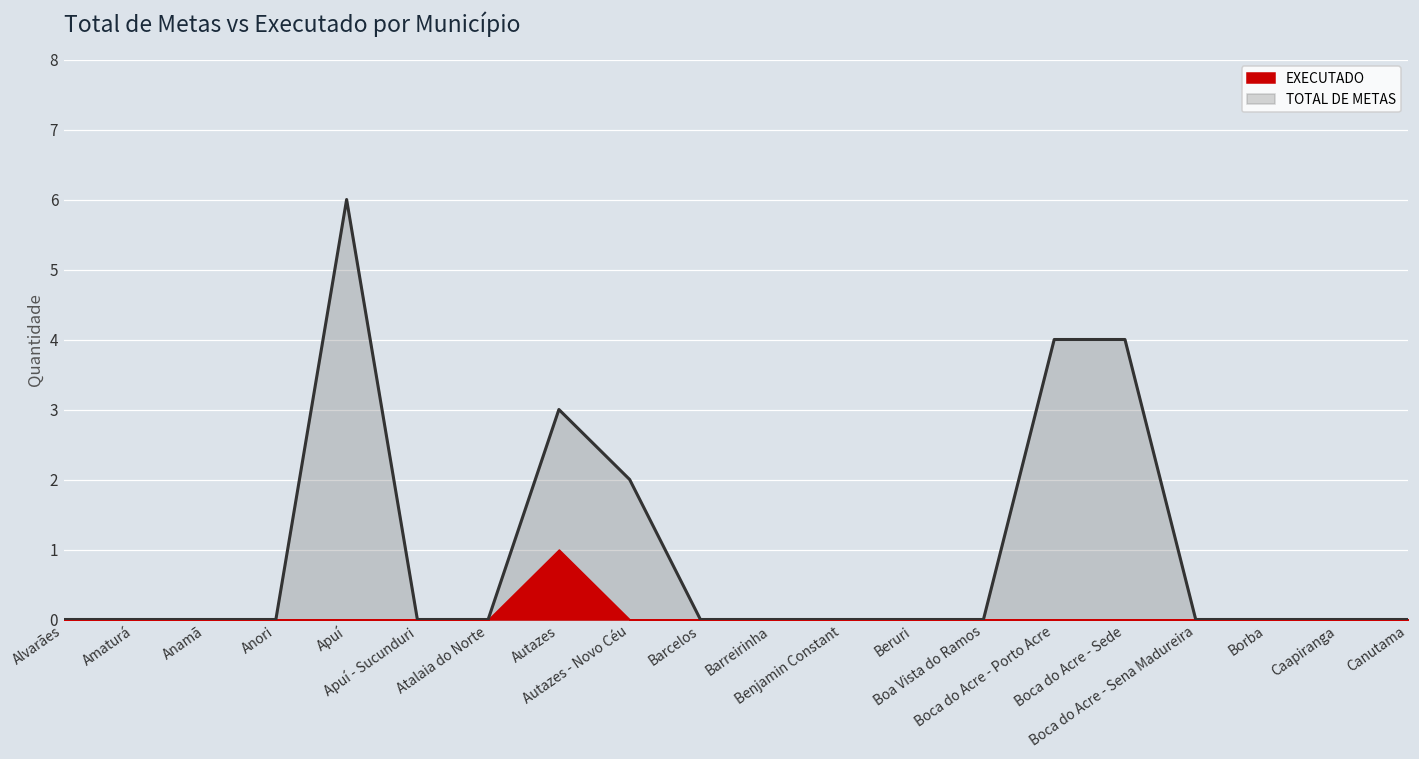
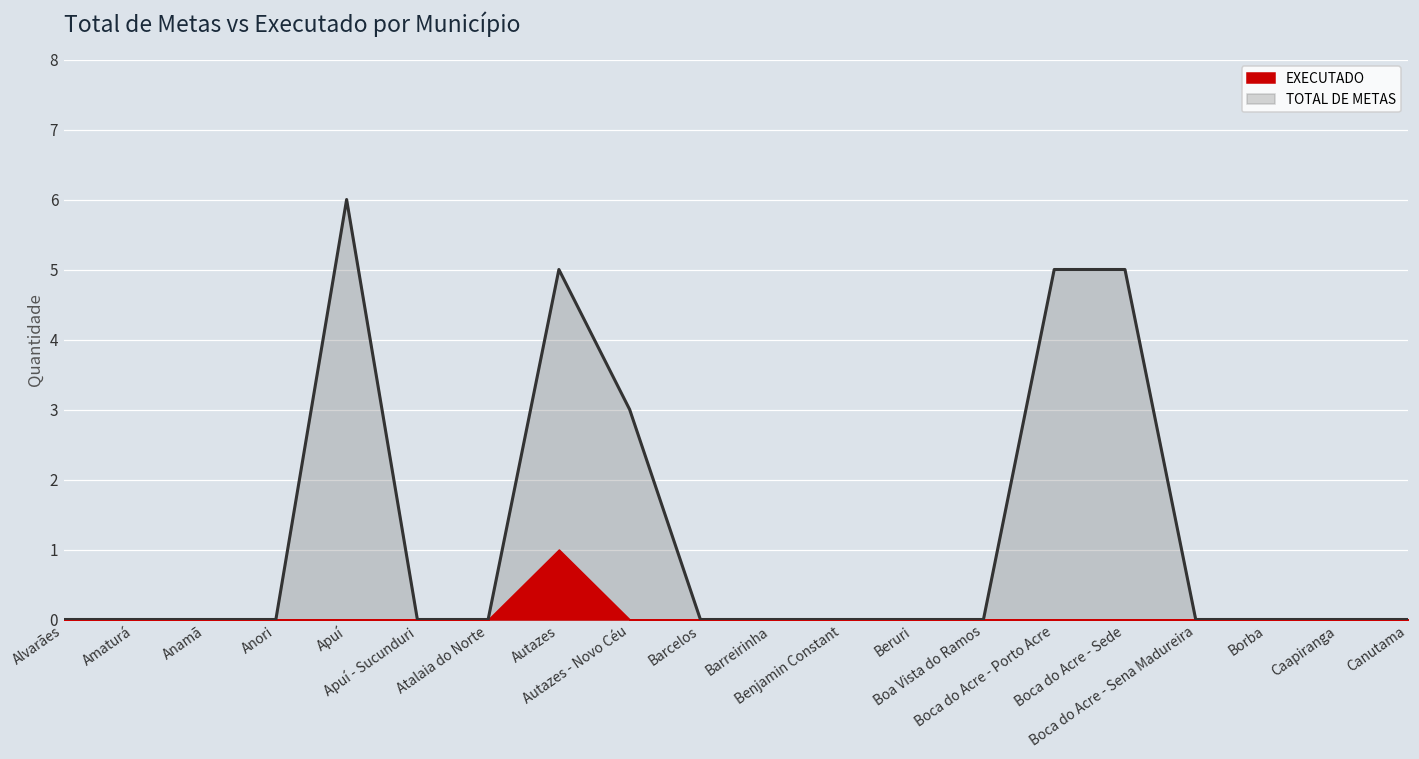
  {
    "EXECUTADO": {
      "Apuí": 0,
      "Autazes": 1,
      "Autazes - Novo Céu": 0,
      "Boca do Acre - Porto Acre": 0,
      "Boca do Acre - Sede": 0
    },
    "TOTAL DE METAS": {
      "Apuí": 6,
-     "Autazes": 3,
-     "Autazes - Novo Céu": 2,
-     "Boca do Acre - Porto Acre": 4,
-     "Boca do Acre - Sede": 4
+     "Autazes": 5,
+     "Autazes - Novo Céu": 3,
+     "Boca do Acre - Porto Acre": 5,
+     "Boca do Acre - Sede": 5
    }
  }
